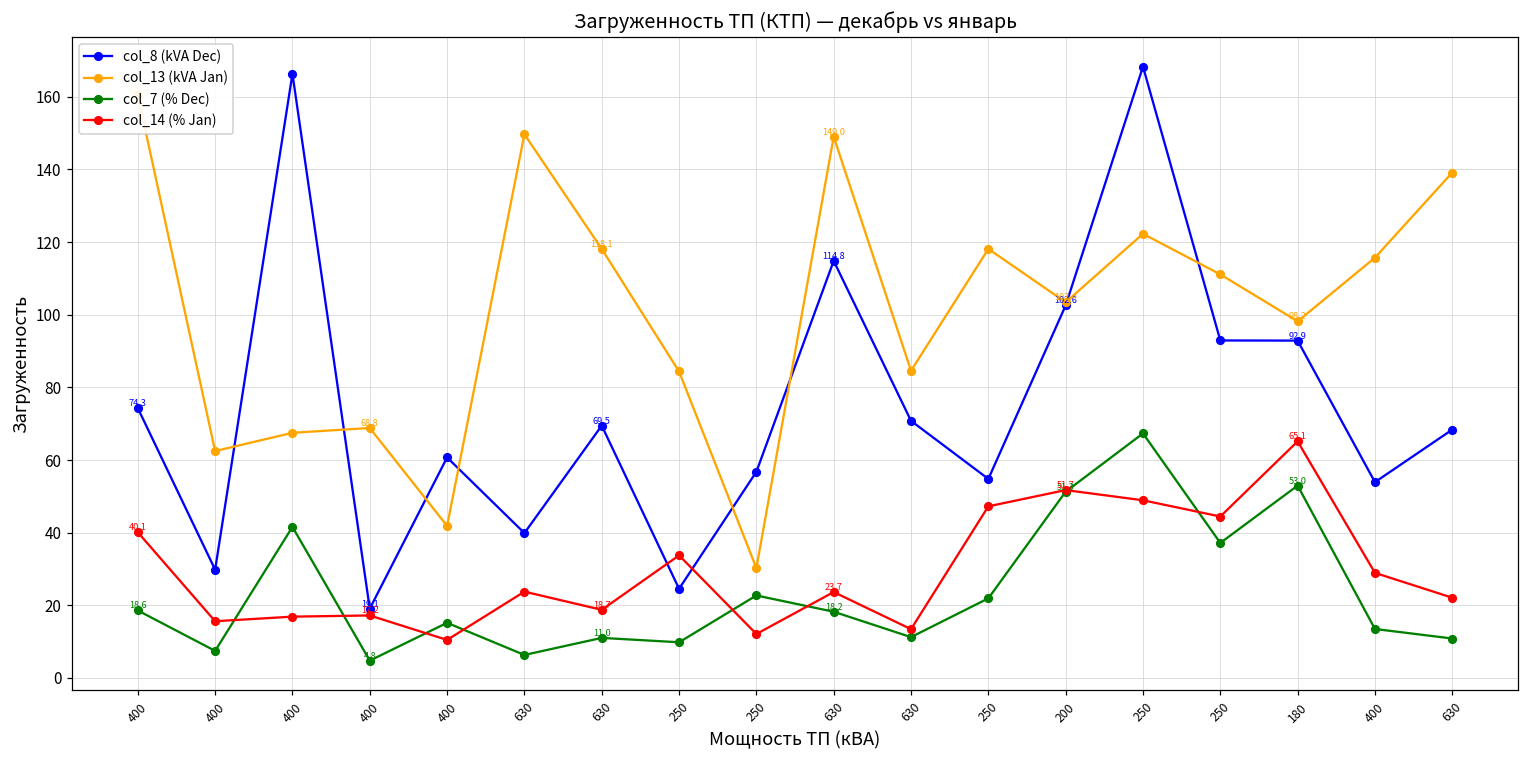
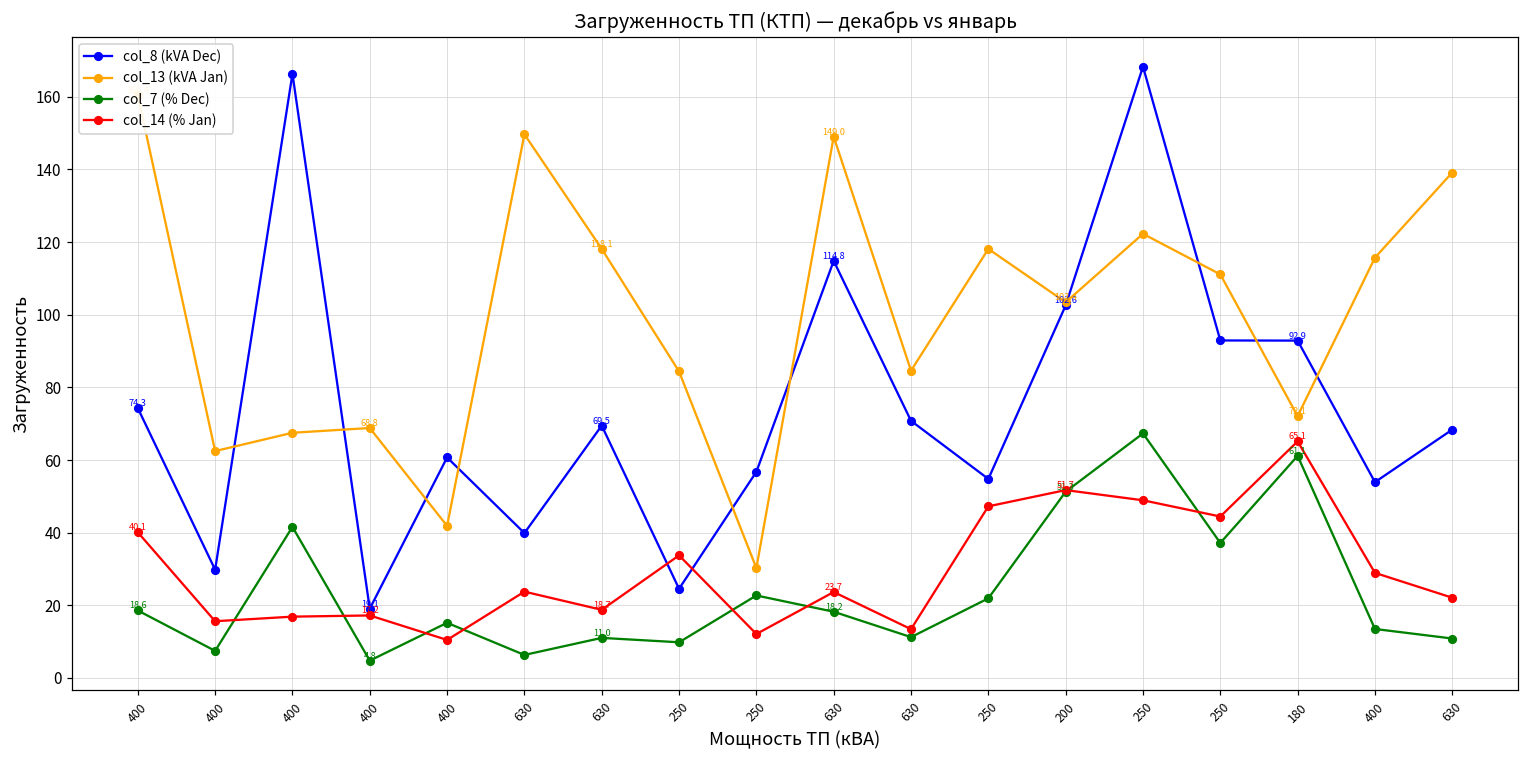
  {
    "col_8 (kVA Dec)": {
      "180": 92.9
    },
    "col_13 (kVA Jan)": {
-     "180": 98.2
+     "180": 72.1
    },
    "col_7 (% Dec)": {
-     "180": 53.0
+     "180": 61.1
    },
    "col_14 (% Jan)": {
      "180": 65.1
    }
  }
